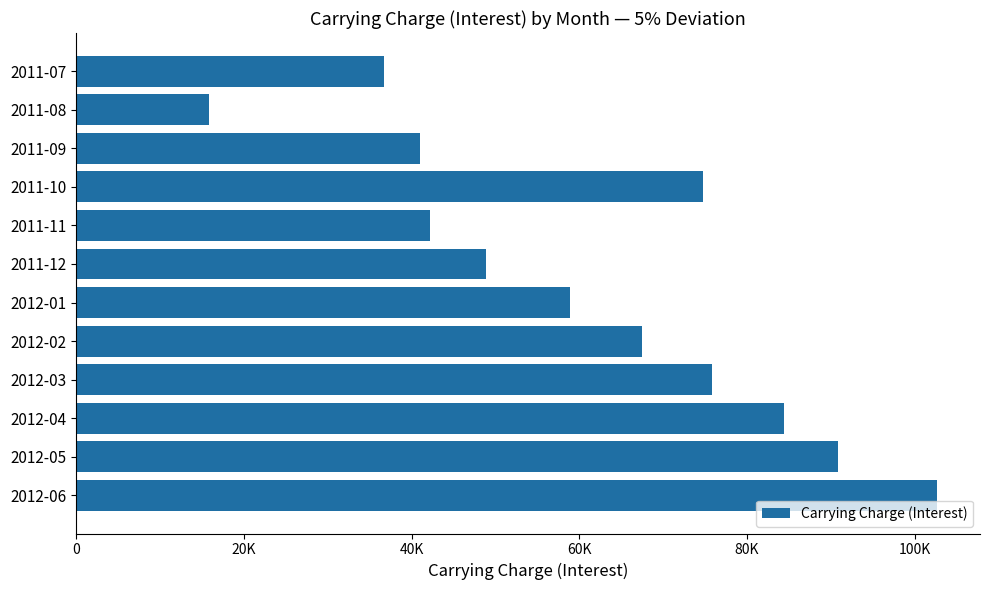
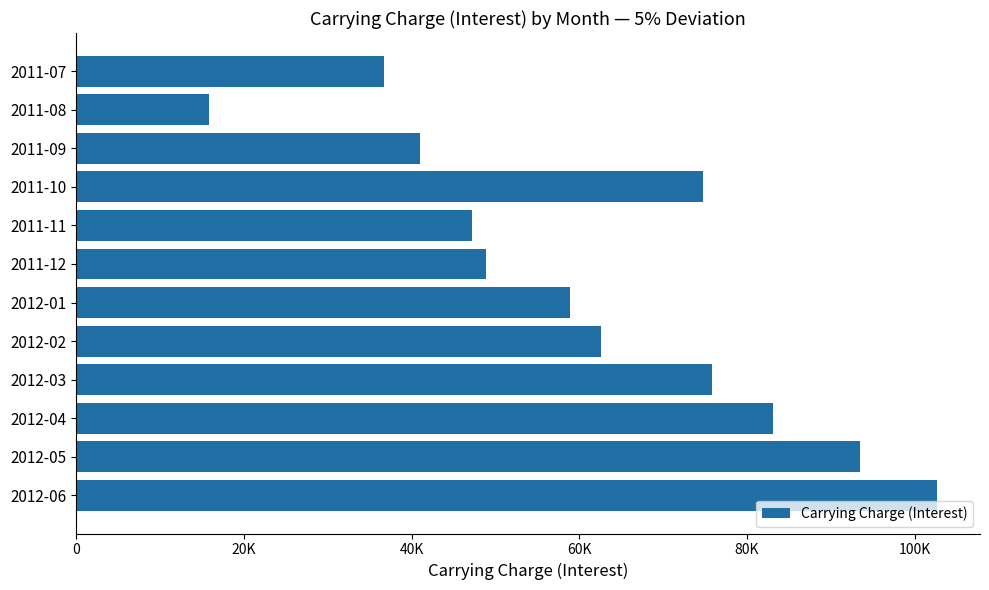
  {
    "2011-07": 37000,
    "2011-08": 16000,
    "2011-09": 41000,
    "2011-10": 75000,
-   "2011-11": 42000,
+   "2011-11": 47000,
    "2011-12": 49000,
    "2012-01": 59000,
-   "2012-02": 67000,
+   "2012-02": 63000,
    "2012-03": 76000,
-   "2012-04": 84000,
-   "2012-05": 91000,
+   "2012-04": 83000,
+   "2012-05": 93000,
    "2012-06": 103000
  }
